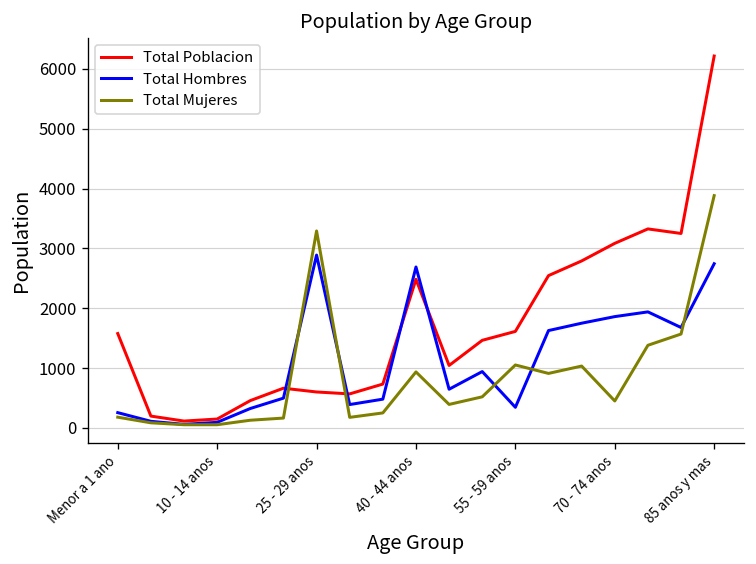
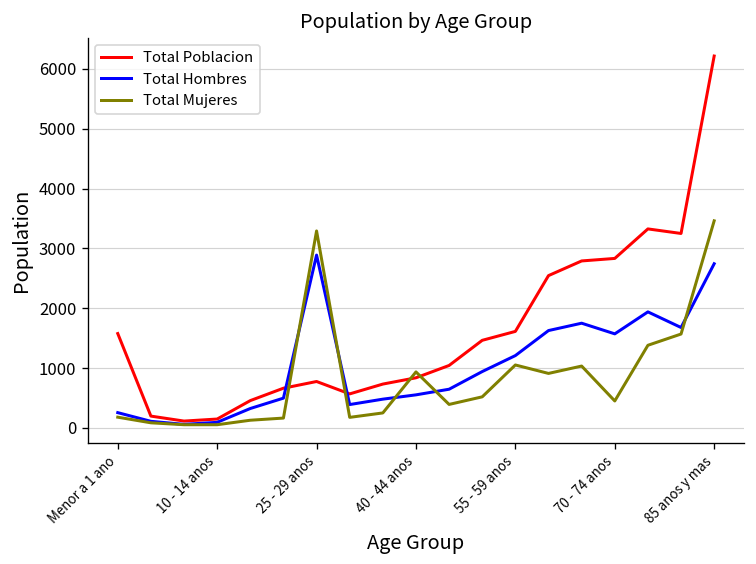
  {
    "Total Poblacion": {
      "Menor a 1 ano": 1600,
      "10 - 14 anos": 100,
-     "25 - 29 anos": 600,
-     "40 - 44 anos": 2500,
+     "25 - 29 anos": 800,
+     "40 - 44 anos": 800,
      "55 - 59 anos": 1600,
-     "70 - 74 anos": 3100,
+     "70 - 74 anos": 2800,
      "85 anos y mas": 6200
    },
    "Total Hombres": {
      "Menor a 1 ano": 300,
      "25 - 29 anos": 2900,
-     "40 - 44 anos": 2700,
-     "55 - 59 anos": 300,
-     "70 - 74 anos": 1900,
+     "40 - 44 anos": 600,
+     "55 - 59 anos": 1200,
+     "70 - 74 anos": 1600,
      "85 anos y mas": 2700
    },
    "Total Mujeres": {
      "Menor a 1 ano": 200,
      "25 - 29 anos": 3300,
      "40 - 44 anos": 900,
      "55 - 59 anos": 1100,
      "70 - 74 anos": 500,
-     "85 anos y mas": 3900
+     "85 anos y mas": 3500
    }
  }
